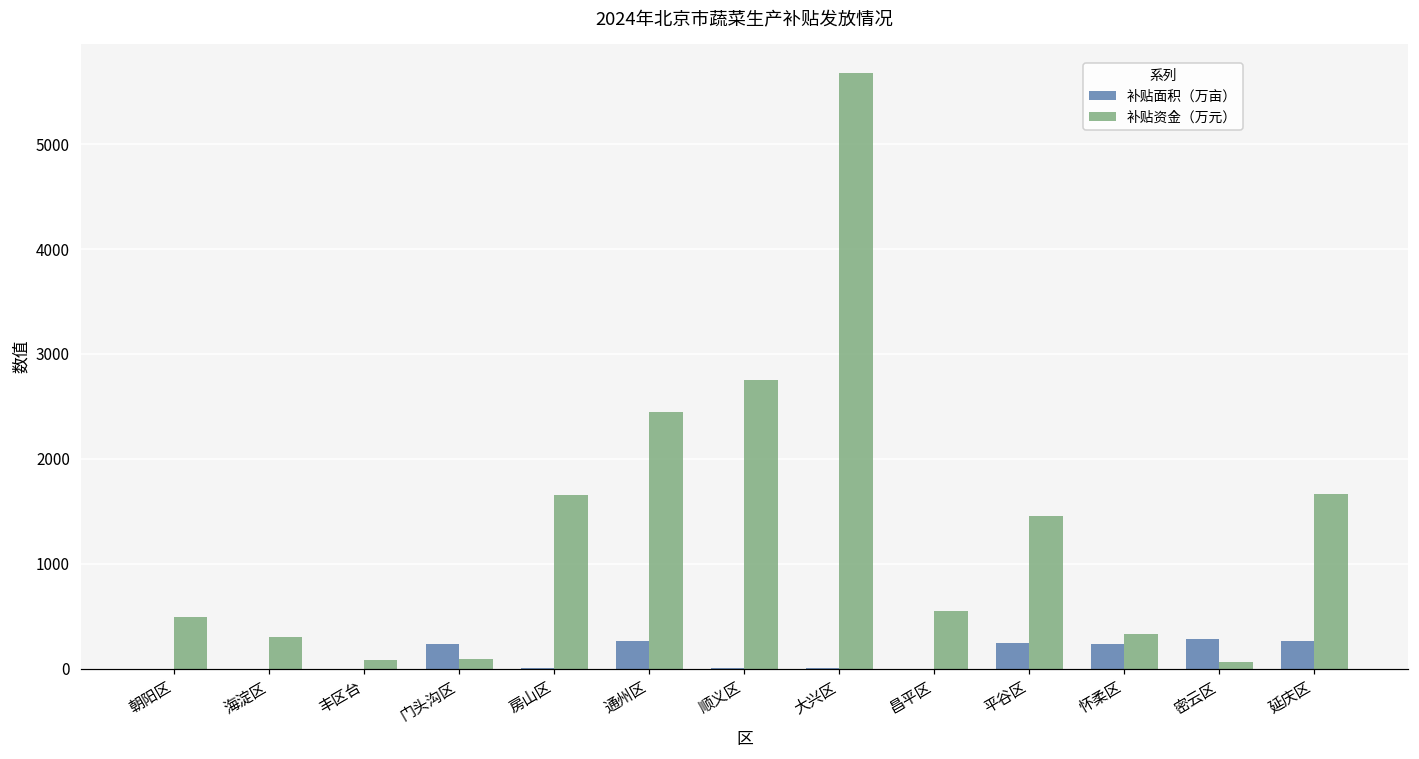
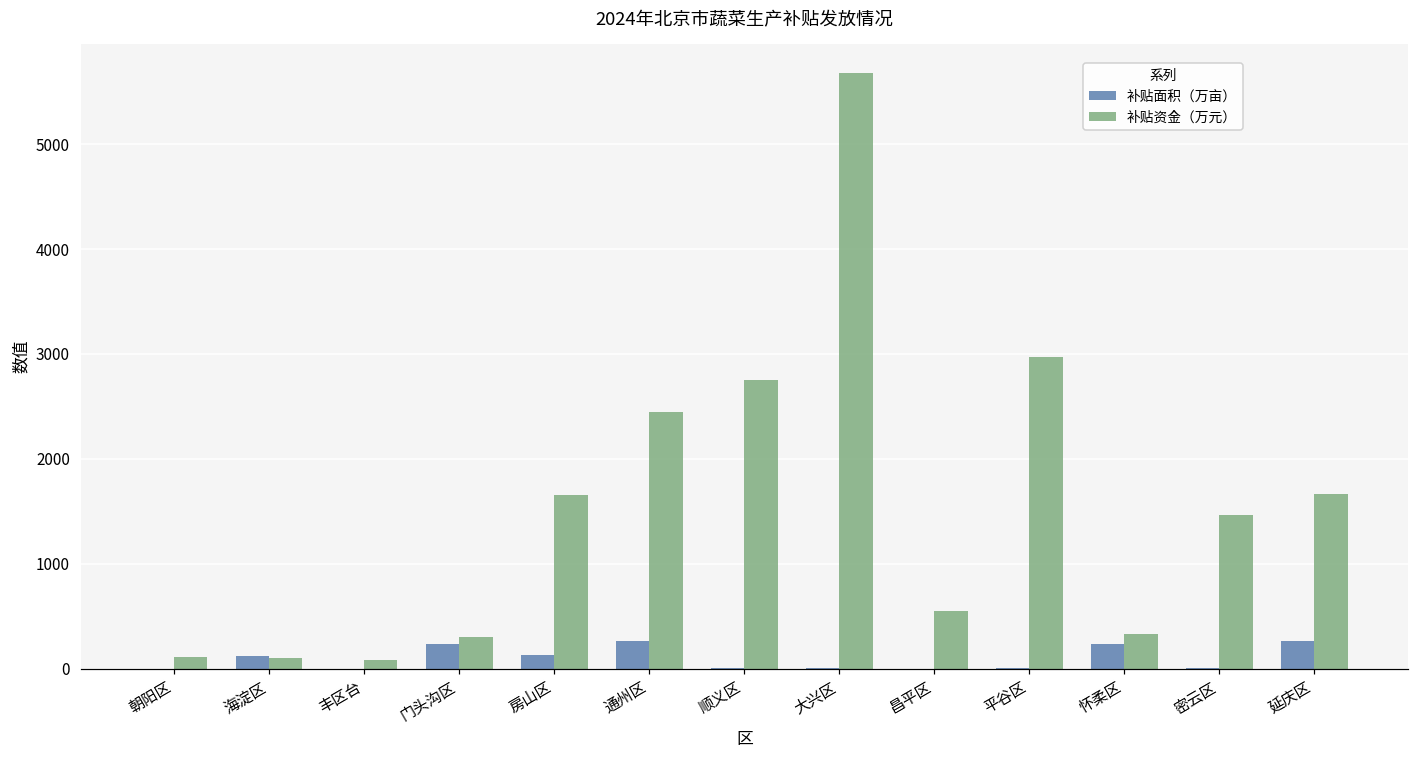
  {
    "补贴面积（万亩）": {
-     "海淀区": 0,
+     "海淀区": 100,
      "门头沟区": 200,
-     "房山区": 0,
+     "房山区": 100,
      "通州区": 300,
-     "平谷区": 200,
+     "平谷区": 0,
      "怀柔区": 200,
-     "密云区": 300,
+     "密云区": 0,
      "延庆区": 300
    },
    "补贴资金（万元）": {
-     "朝阳区": 500,
-     "海淀区": 300,
+     "朝阳区": 100,
+     "海淀区": 100,
      "丰区台": 100,
-     "门头沟区": 100,
+     "门头沟区": 300,
      "房山区": 1700,
      "通州区": 2500,
      "顺义区": 2800,
      "大兴区": 5700,
      "昌平区": 500,
-     "平谷区": 1500,
+     "平谷区": 3000,
      "怀柔区": 300,
-     "密云区": 100,
+     "密云区": 1500,
      "延庆区": 1700
    }
  }
